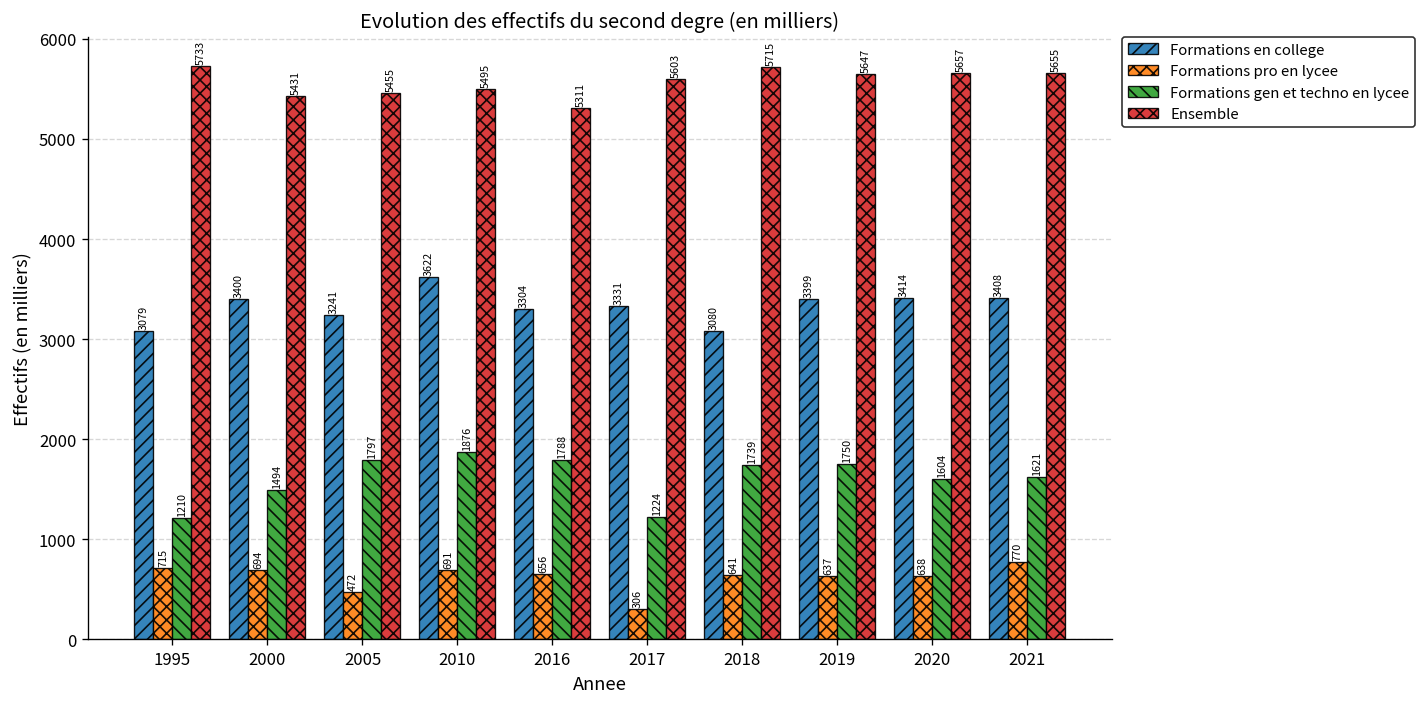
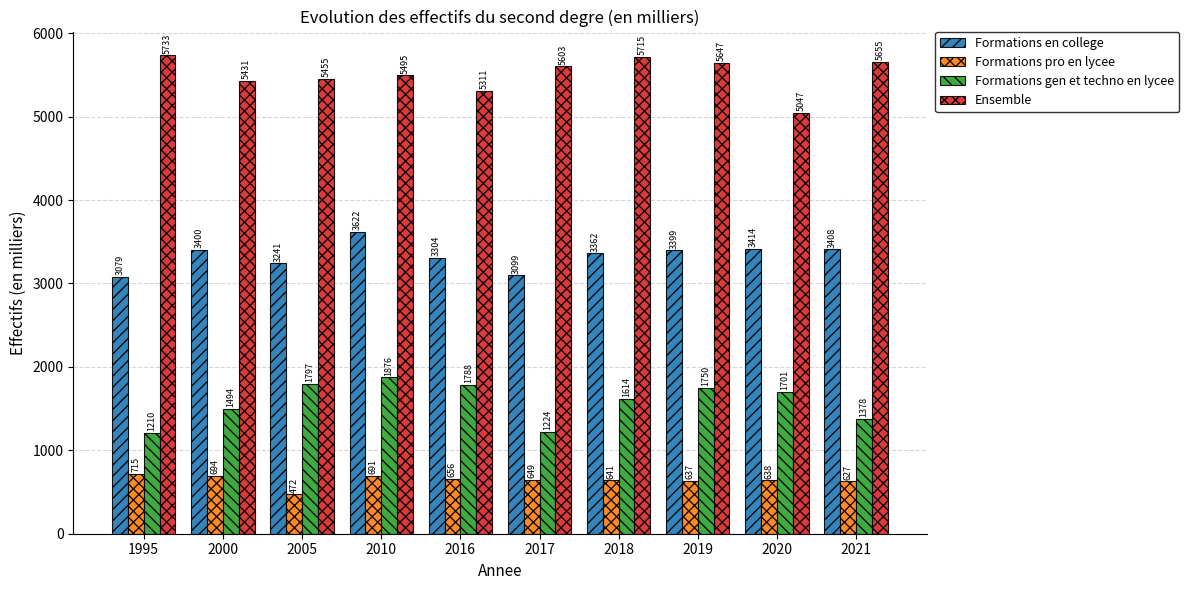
  {
    "Formations en college": {
      "1995": 3079,
      "2000": 3400,
      "2005": 3241,
      "2010": 3622,
      "2016": 3304,
-     "2017": 3331,
-     "2018": 3080,
+     "2017": 3099,
+     "2018": 3362,
      "2019": 3399,
      "2020": 3414,
      "2021": 3408
    },
    "Formations pro en lycee": {
      "1995": 715,
      "2000": 694,
      "2005": 472,
      "2010": 691,
      "2016": 656,
-     "2017": 306,
+     "2017": 649,
      "2018": 641,
      "2019": 637,
      "2020": 638,
-     "2021": 770
+     "2021": 627
    },
    "Formations gen et techno en lycee": {
      "1995": 1210,
      "2000": 1494,
      "2005": 1797,
      "2010": 1876,
      "2016": 1788,
      "2017": 1224,
-     "2018": 1739,
+     "2018": 1614,
      "2019": 1750,
-     "2020": 1604,
-     "2021": 1621
+     "2020": 1701,
+     "2021": 1378
    },
    "Ensemble": {
      "1995": 5733,
      "2000": 5431,
      "2005": 5455,
      "2010": 5495,
      "2016": 5311,
      "2017": 5603,
      "2018": 5715,
      "2019": 5647,
-     "2020": 5657,
+     "2020": 5047,
      "2021": 5655
    }
  }
